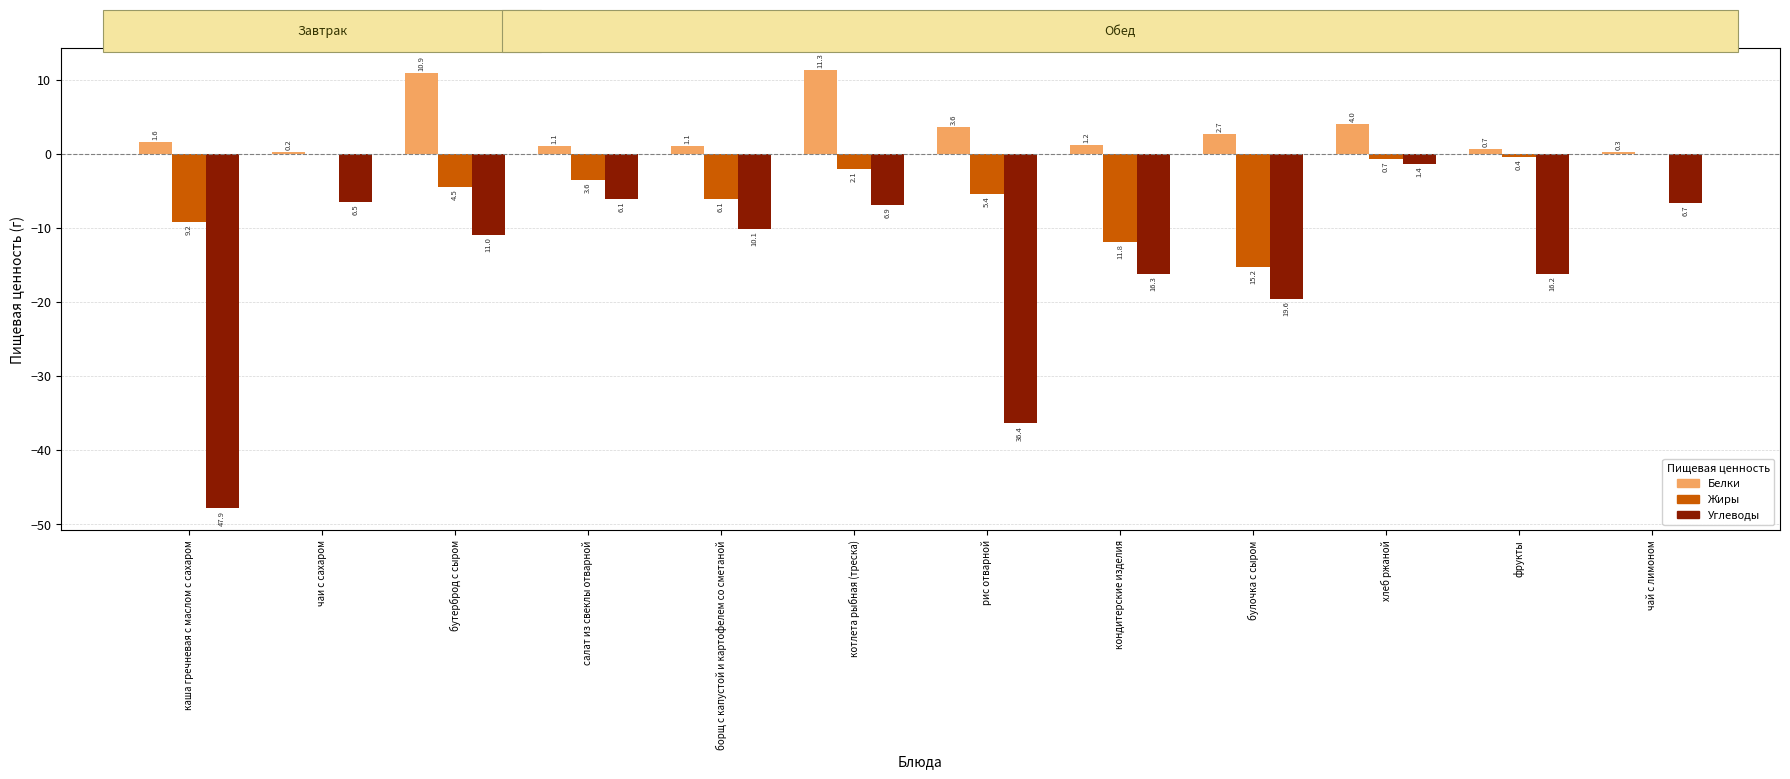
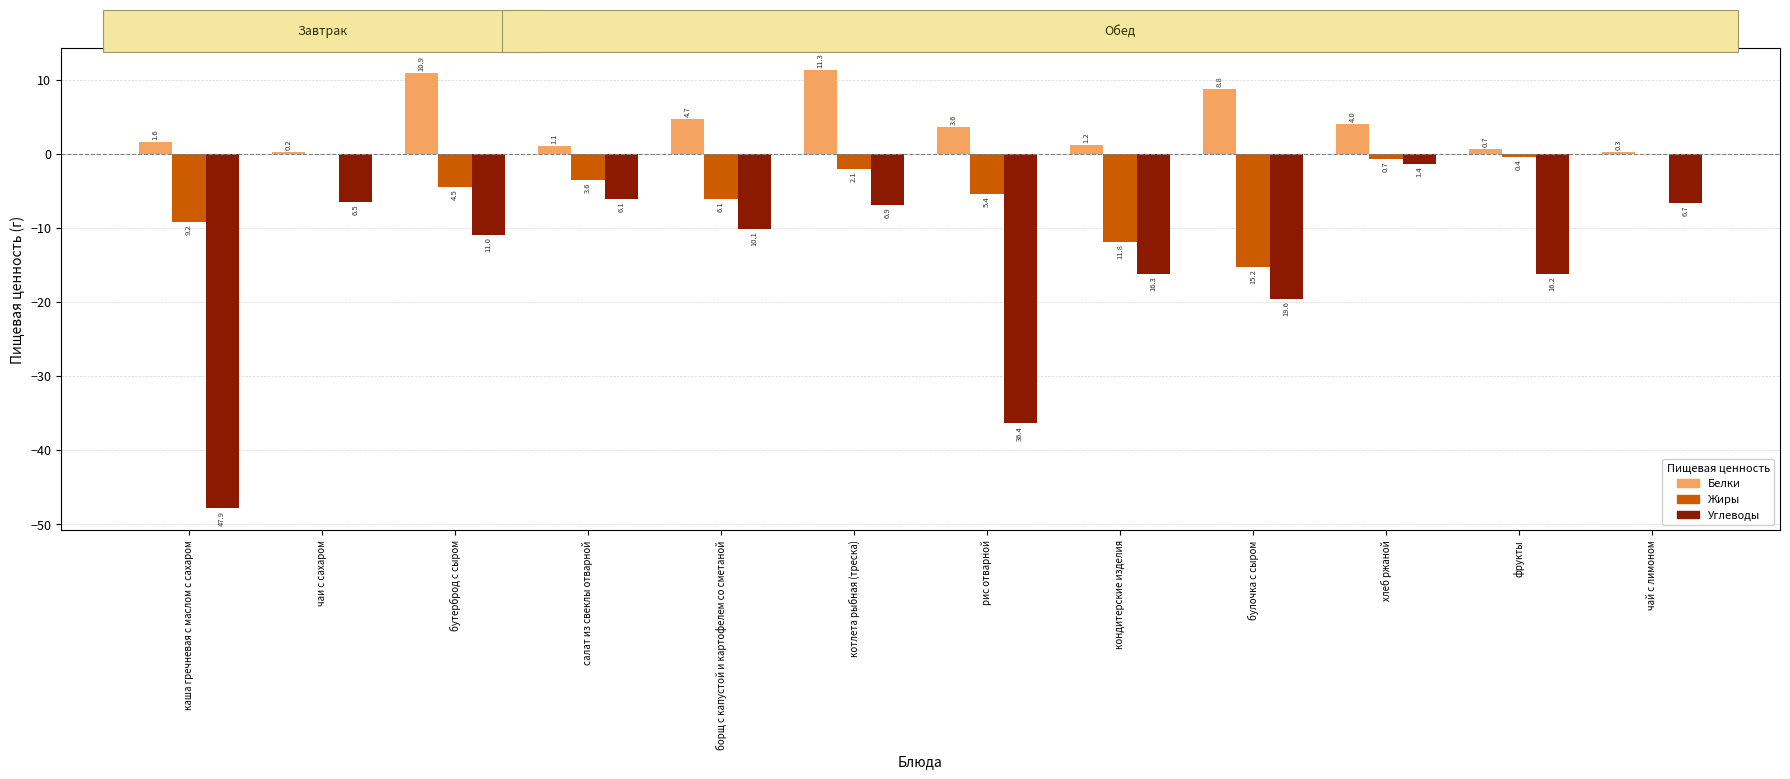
  {
    "Белки": {
      "каша гречневая с маслом с сахаром": 1.6,
      "чаи с сахаром": 0.2,
      "бутерброд с сыром": 10.9,
      "салат из свеклы отварной": 1.1,
-     "борщ с капустой и картофелем со сметаной": 1.1,
+     "борщ с капустой и картофелем со сметаной": 4.7,
      "котлета рыбная (треска)": 11.3,
      "рис отварной": 3.6,
      "кондитерские изделия": 1.2,
-     "булочка с сыром": 2.7,
+     "булочка с сыром": 8.8,
      "хлеб ржаной": 4.0,
      "фрукты": 0.7,
      "чай с лимоном": 0.3
    }
  }
